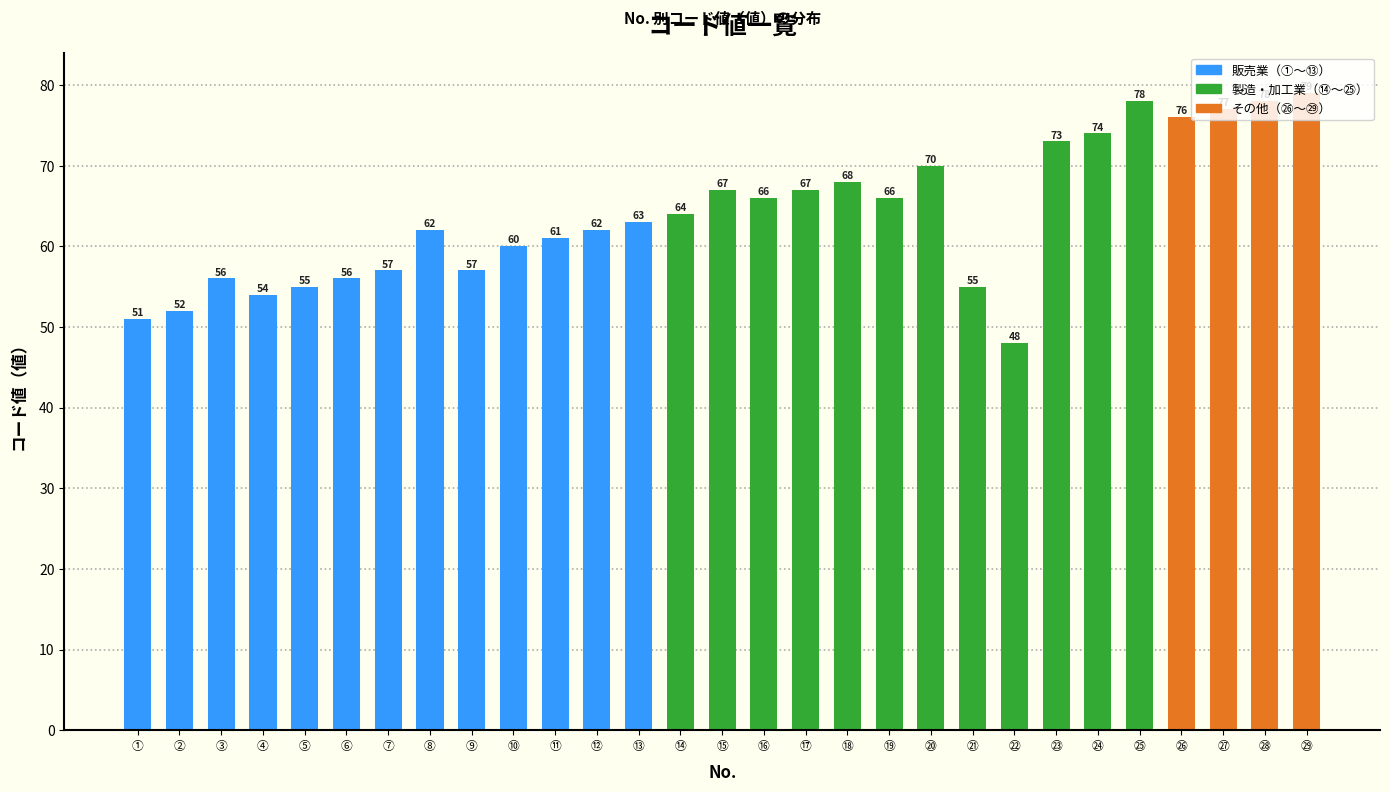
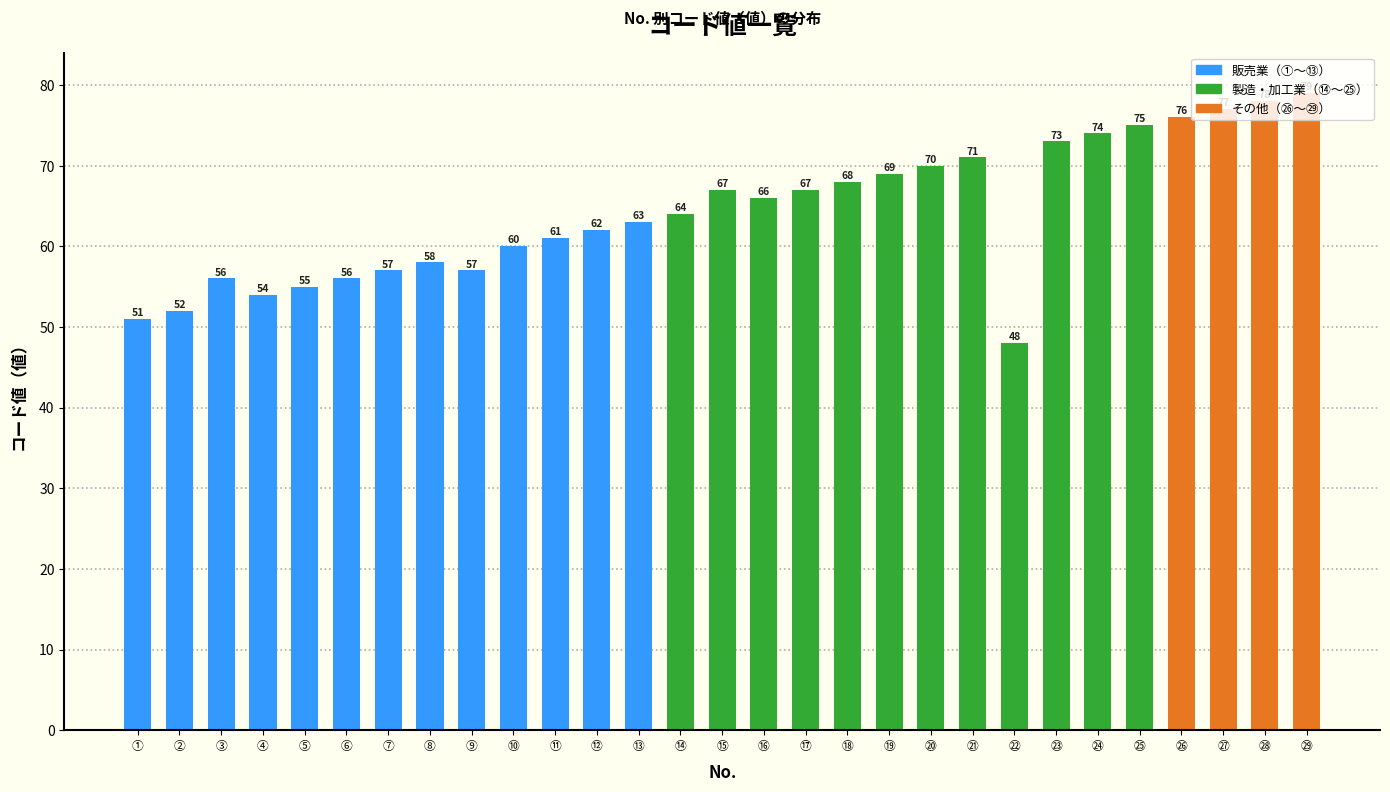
  {
    "①": 51,
    "②": 52,
    "③": 56,
    "④": 54,
    "⑤": 55,
    "⑥": 56,
    "⑦": 57,
-   "⑧": 62,
+   "⑧": 58,
    "⑨": 57,
    "⑩": 60,
    "⑪": 61,
    "⑫": 62,
    "⑬": 63,
    "⑭": 64,
    "⑮": 67,
    "⑯": 66,
    "⑰": 67,
    "⑱": 68,
-   "⑲": 66,
+   "⑲": 69,
    "⑳": 70,
-   "㉑": 55,
+   "㉑": 71,
    "㉒": 48,
    "㉓": 73,
    "㉔": 74,
-   "㉕": 78,
+   "㉕": 75,
    "㉖": 76
  }
